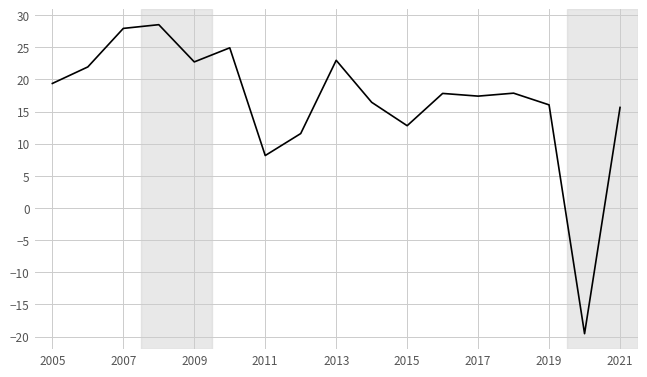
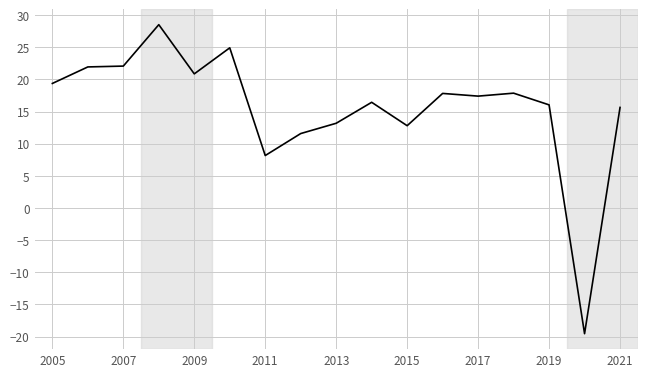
  {
    "2005": 19,
-   "2007": 28,
-   "2009": 23,
+   "2007": 22,
+   "2009": 21,
    "2011": 8,
-   "2013": 23,
+   "2013": 13,
    "2015": 13,
    "2017": 17,
    "2019": 16,
    "2021": 16
  }
